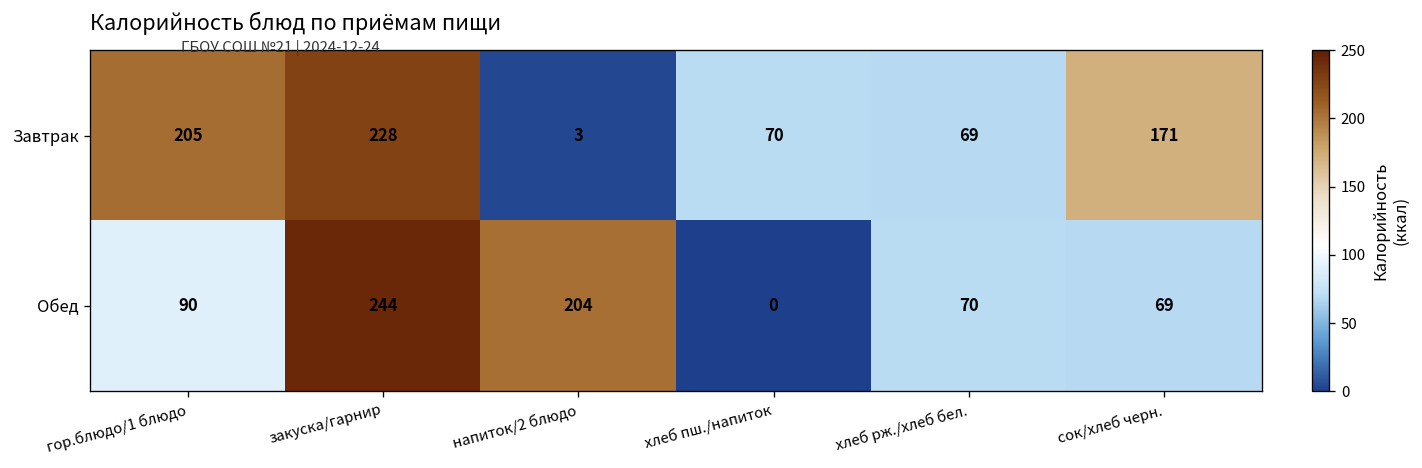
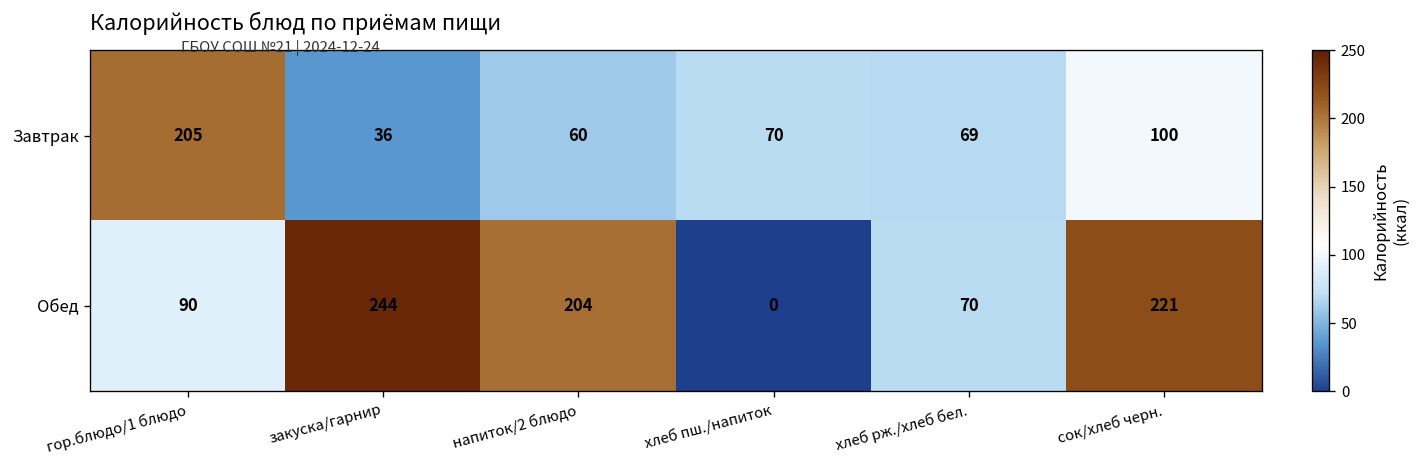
  {
    "Завтрак": {
      "гор.блюдо/1 блюдо": 205,
-     "закуска/гарнир": 228,
-     "напиток/2 блюдо": 3,
+     "закуска/гарнир": 36,
+     "напиток/2 блюдо": 60,
      "хлеб пш./напиток": 70,
      "хлеб рж./хлеб бел.": 69,
-     "сок/хлеб черн.": 171
+     "сок/хлеб черн.": 100
    },
    "Обед": {
      "гор.блюдо/1 блюдо": 90,
      "закуска/гарнир": 244,
      "напиток/2 блюдо": 204,
      "хлеб пш./напиток": 0,
      "хлеб рж./хлеб бел.": 70,
-     "сок/хлеб черн.": 69
+     "сок/хлеб черн.": 221
    }
  }
